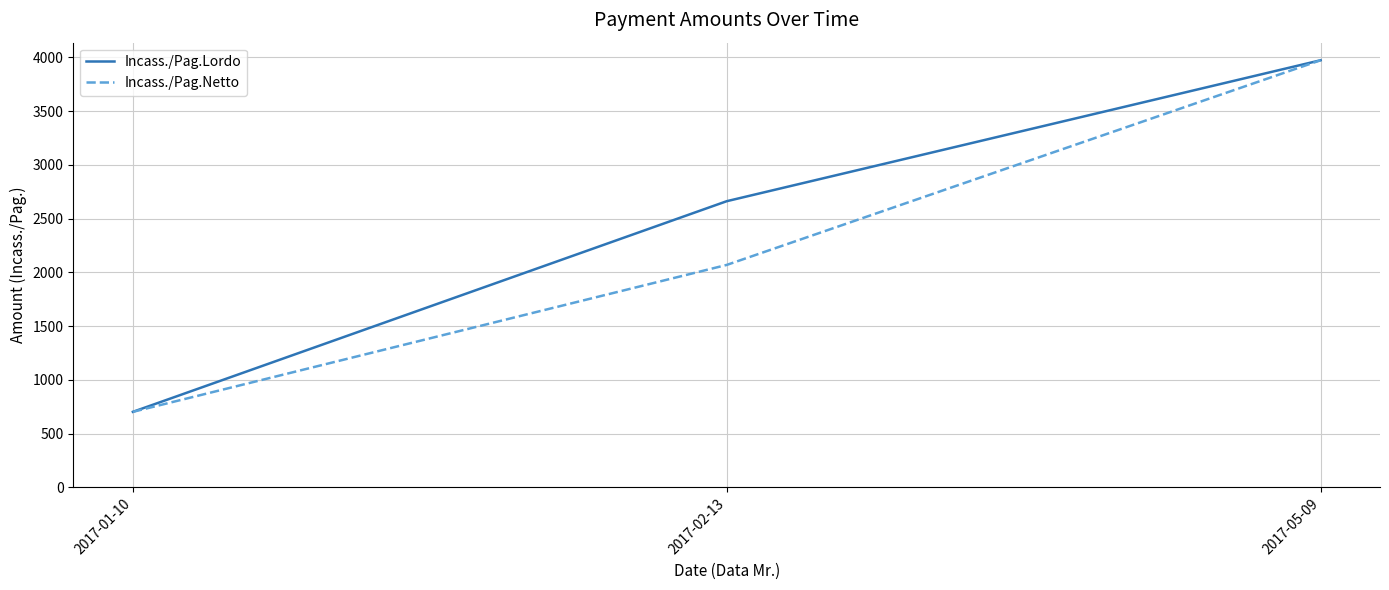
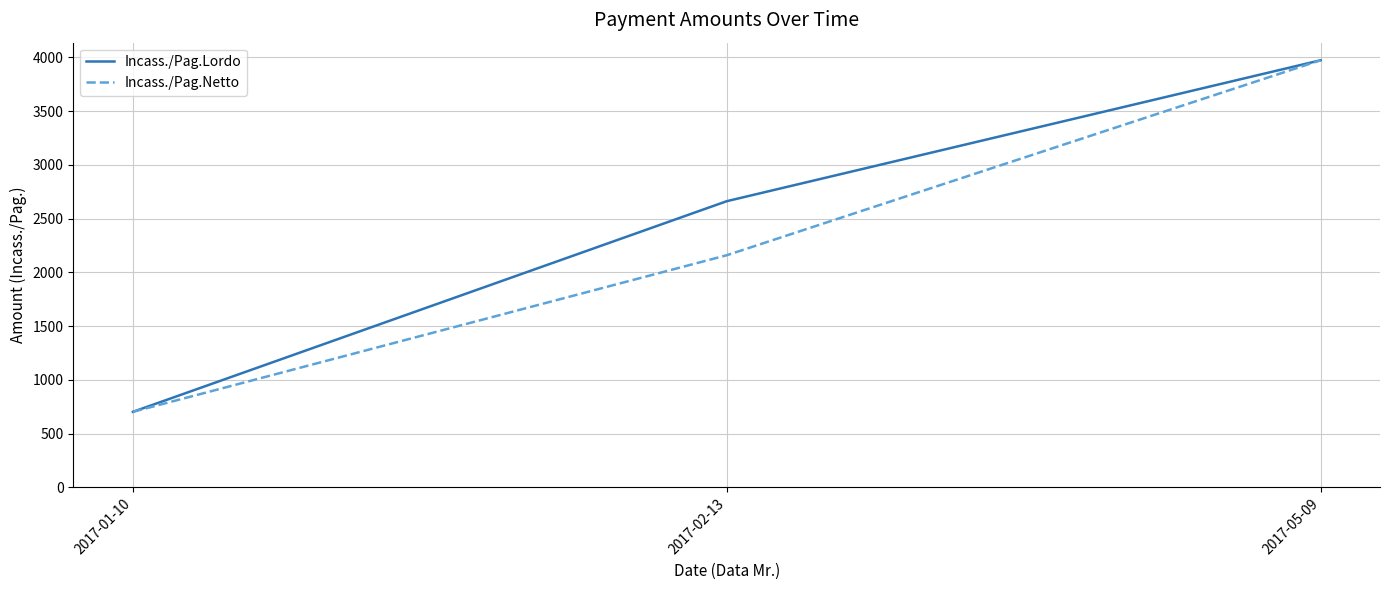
  {
    "Incass./Pag.Lordo": {
      "2017-02-13": 2660
    },
    "Incass./Pag.Netto": {
-     "2017-02-13": 2070
+     "2017-02-13": 2160
    }
  }
